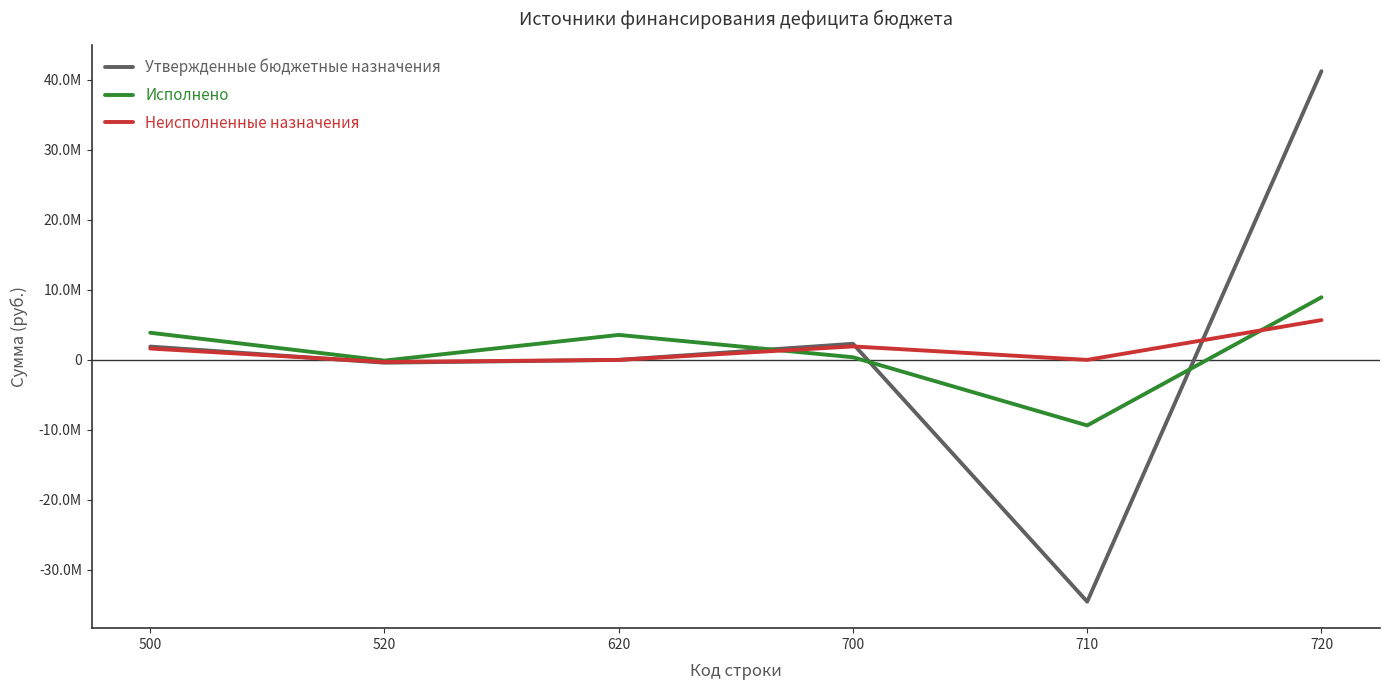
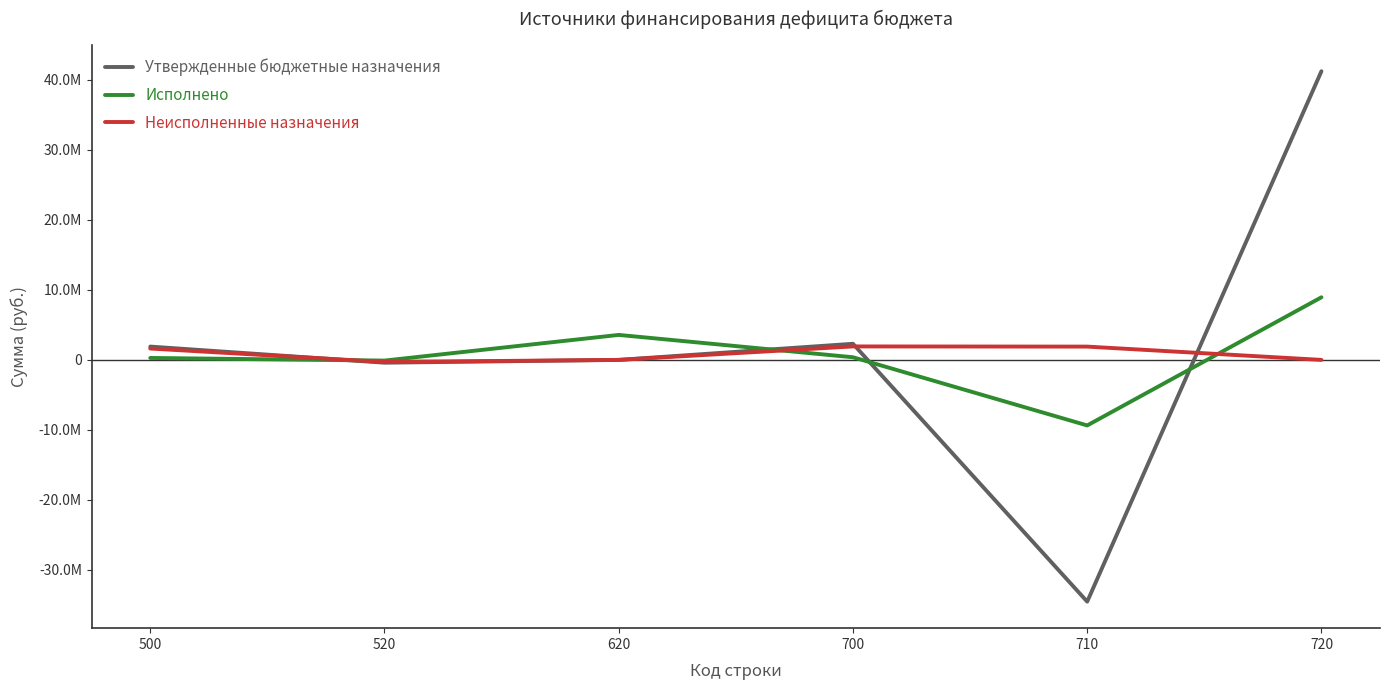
  {
    "Утвержденные бюджетные назначения": {
      "700": 2000000,
      "710": -35000000,
      "720": 41000000
    },
    "Исполнено": {
-     "500": 4000000,
+     "500": 0,
      "620": 4000000,
      "700": 0,
      "710": -9000000,
      "720": 9000000
    },
    "Неисполненные назначения": {
      "700": 2000000,
-     "710": 0,
-     "720": 6000000
+     "710": 2000000,
+     "720": 0
    }
  }
